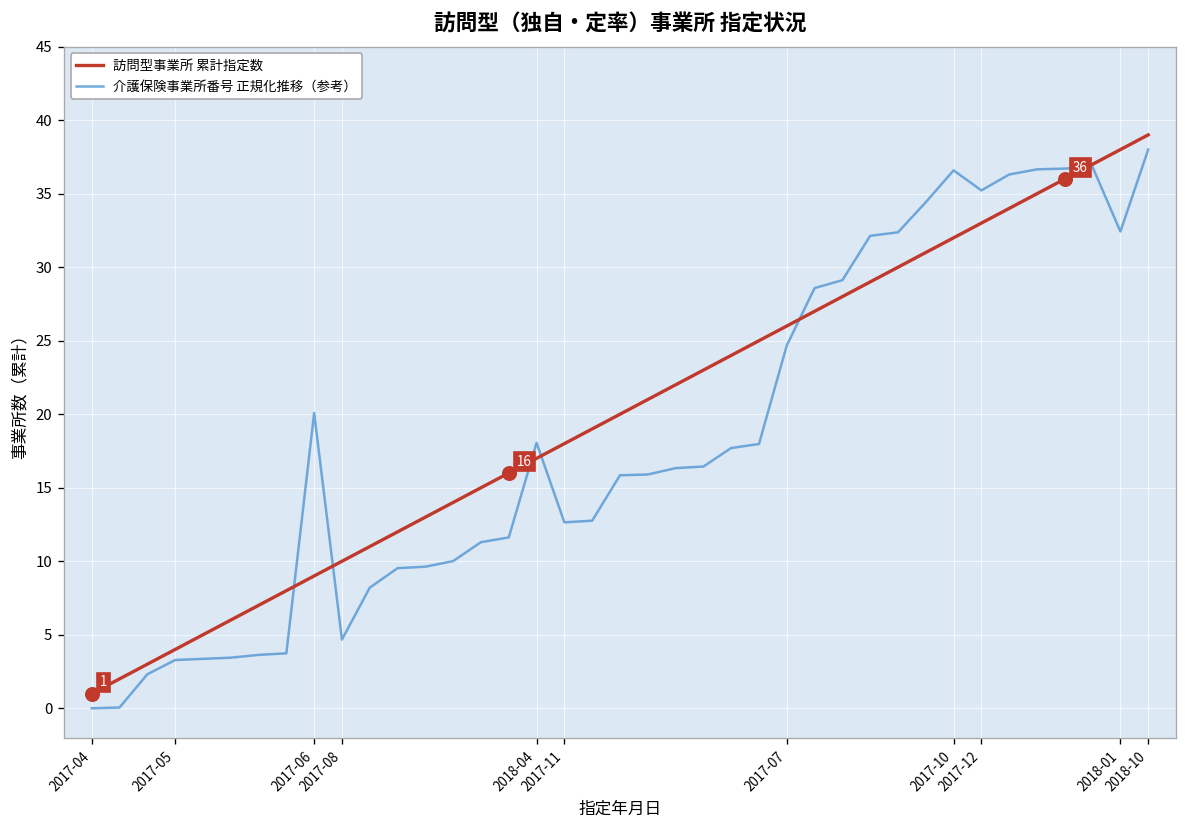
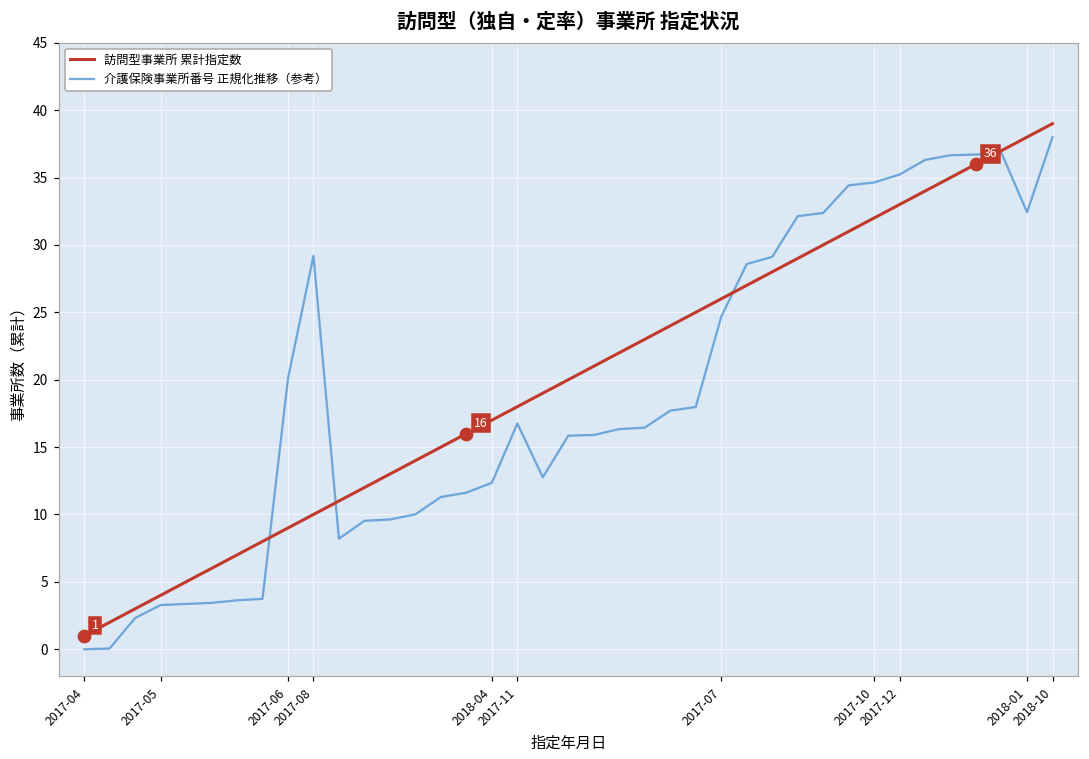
  {
    "介護保険事業所番号 正規化推移（参考）": {
      "2017-04": 0.0,
      "2017-05": 3.3,
      "2017-06": 20.1,
-     "2017-08": 4.7,
-     "2018-04": 18.1,
-     "2017-11": 12.6,
+     "2017-08": 29.2,
+     "2018-04": 12.4,
+     "2017-11": 16.7,
      "2017-07": 24.7,
-     "2017-10": 36.6,
+     "2017-10": 34.6,
      "2017-12": 35.2,
      "2018-01": 32.4,
      "2018-10": 38.0
    }
  }
